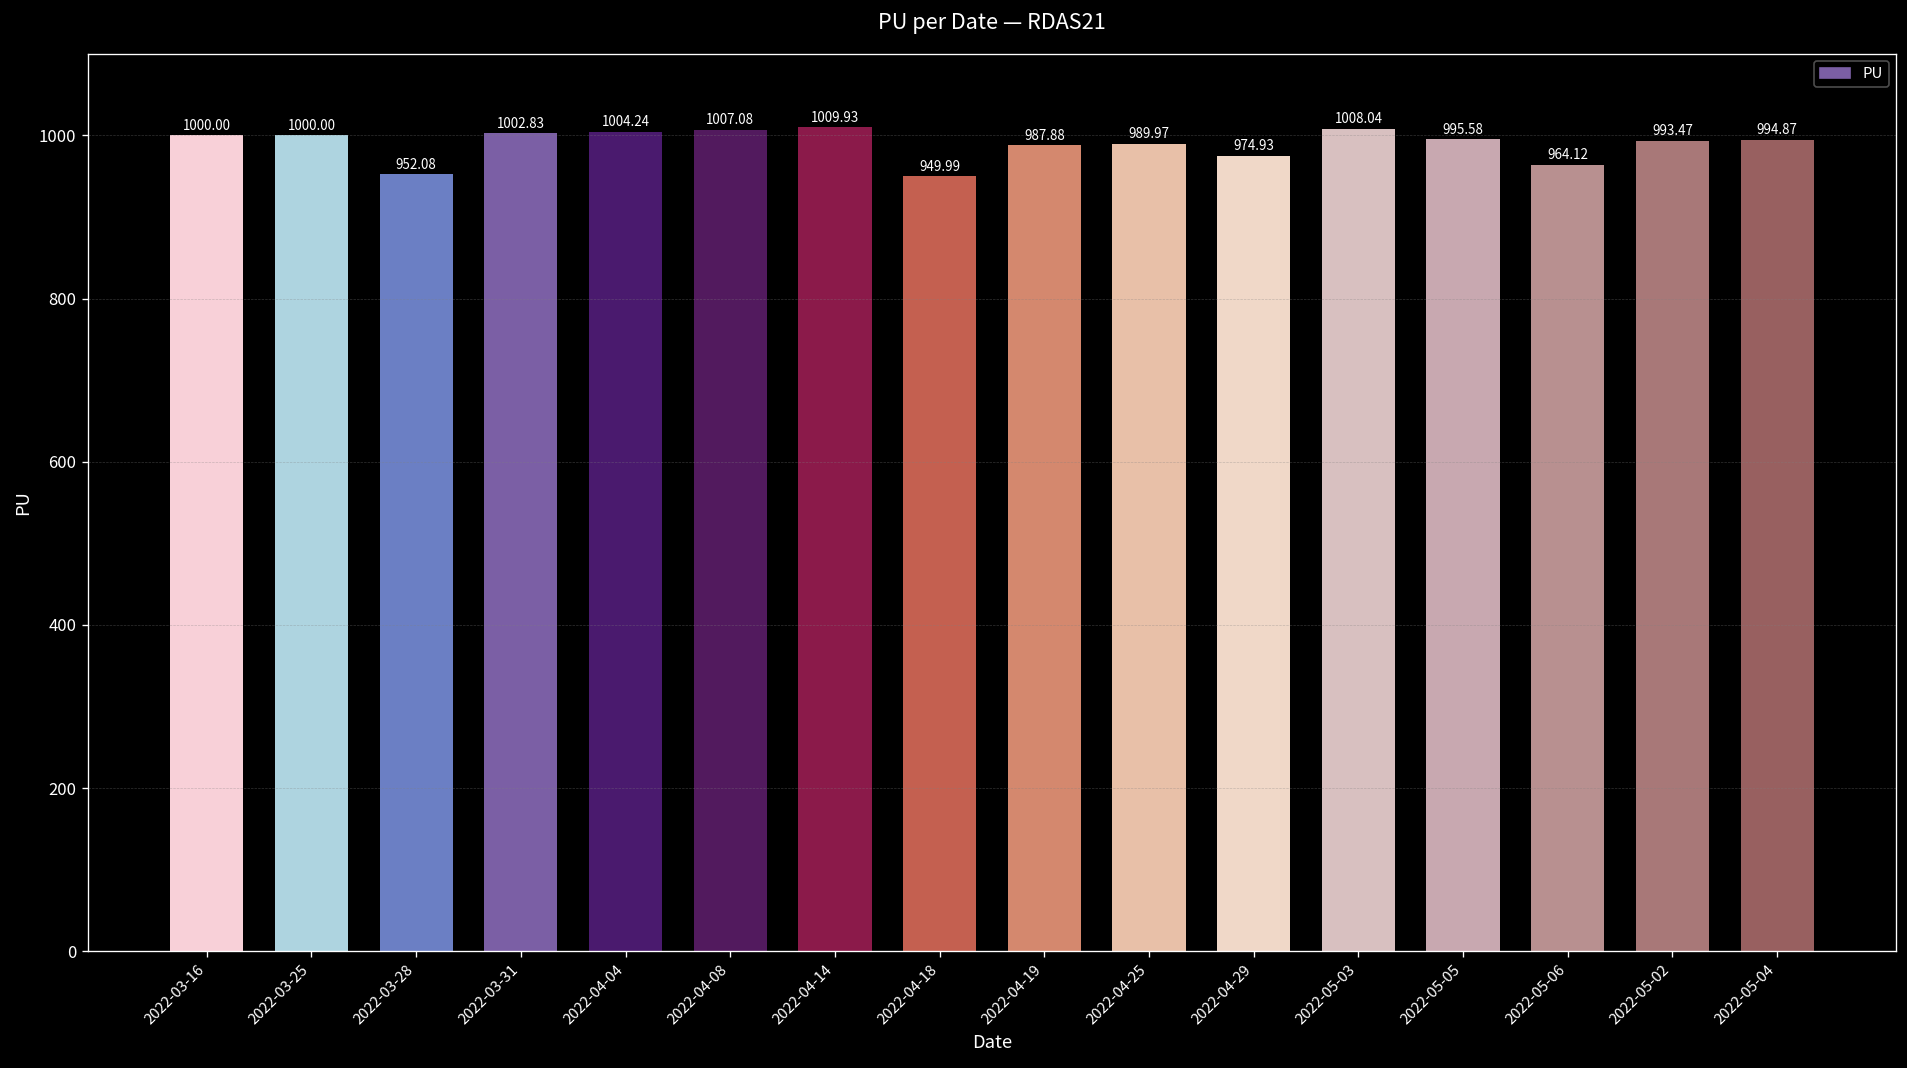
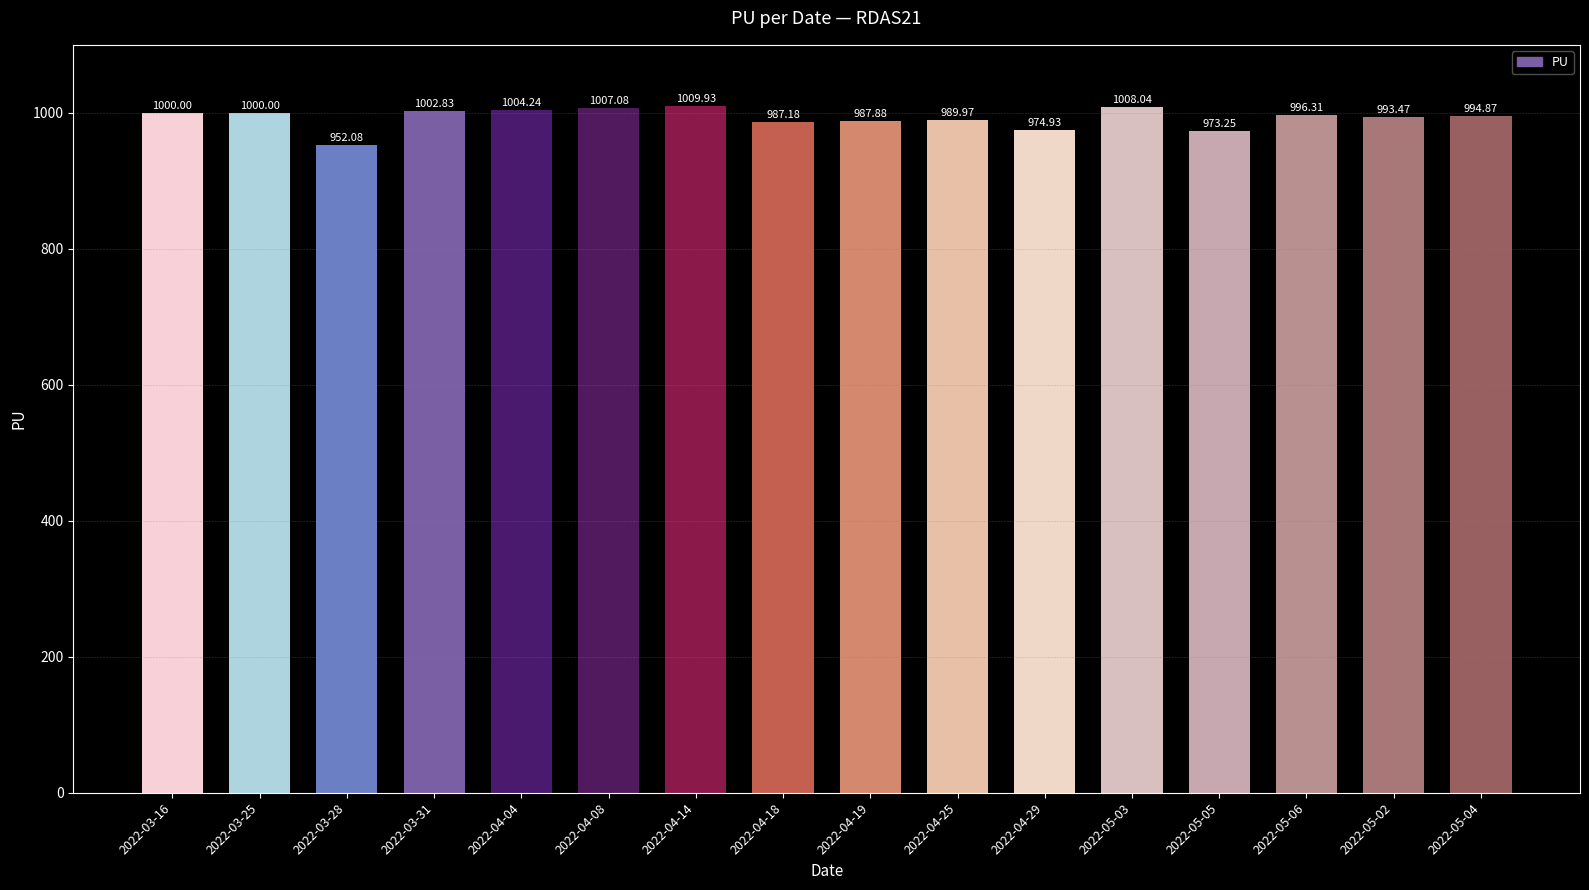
  {
    "2022-03-16": 1000.00,
    "2022-03-25": 1000.00,
    "2022-03-28": 952.08,
    "2022-03-31": 1002.83,
    "2022-04-04": 1004.24,
    "2022-04-08": 1007.08,
    "2022-04-14": 1009.93,
-   "2022-04-18": 949.99,
+   "2022-04-18": 987.18,
    "2022-04-19": 987.88,
    "2022-04-25": 989.97,
    "2022-04-29": 974.93,
    "2022-05-03": 1008.04,
-   "2022-05-05": 995.58,
-   "2022-05-06": 964.12,
+   "2022-05-05": 973.25,
+   "2022-05-06": 996.31,
    "2022-05-02": 993.47,
    "2022-05-04": 994.87
  }
